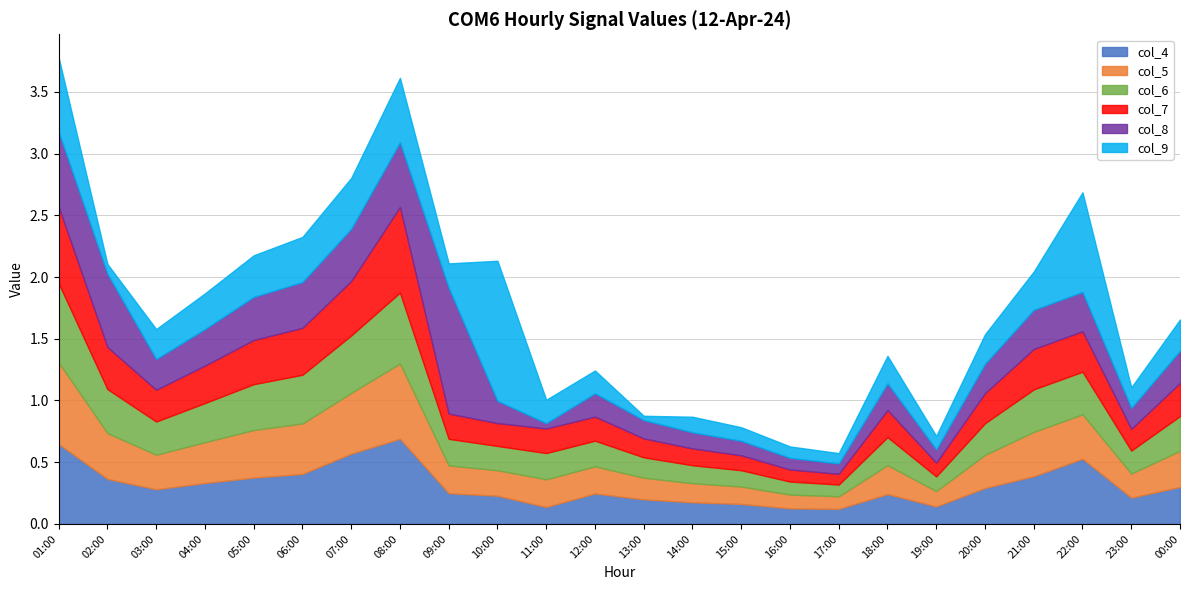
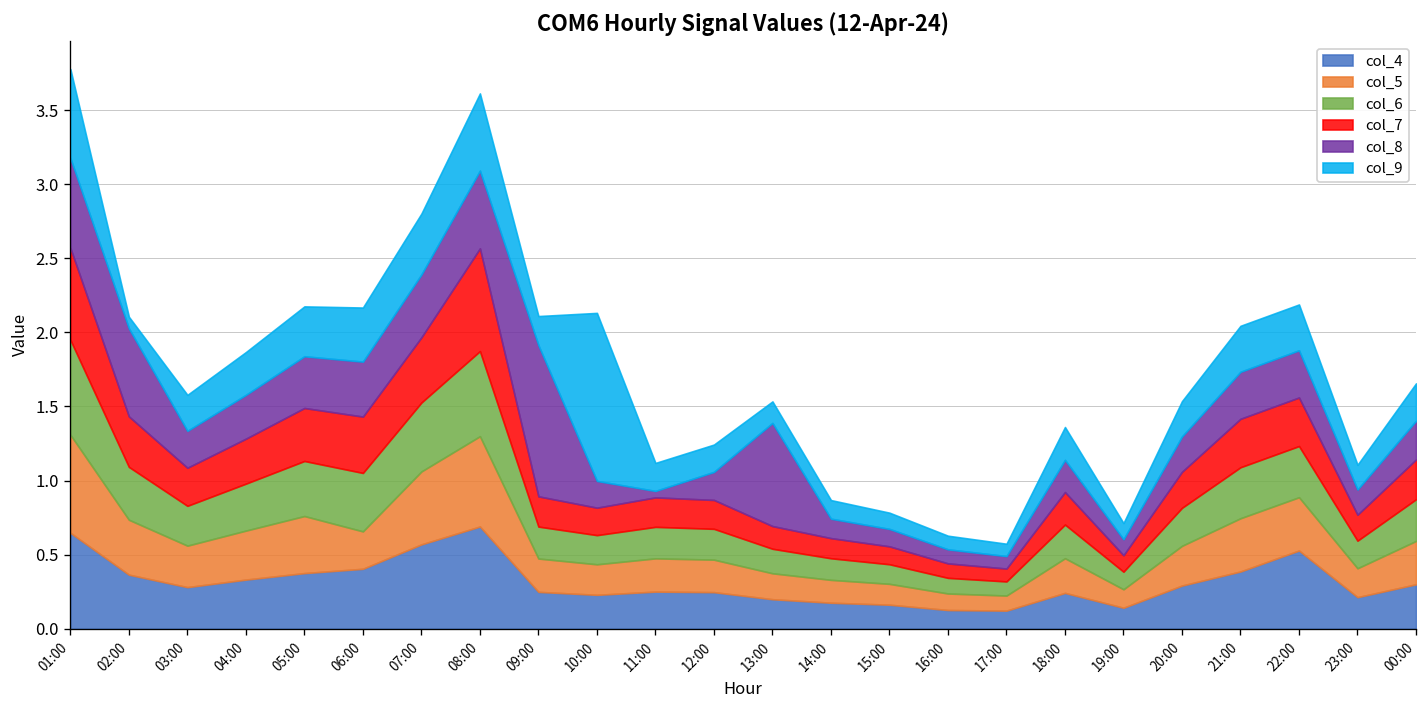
  {
    "col_4": {
      "01:00": 0.65,
      "02:00": 0.36,
      "03:00": 0.28,
      "04:00": 0.33,
      "05:00": 0.38,
      "06:00": 0.40,
      "07:00": 0.57,
      "08:00": 0.69,
      "09:00": 0.25,
      "10:00": 0.23,
-     "11:00": 0.14,
+     "11:00": 0.25,
      "12:00": 0.25,
      "13:00": 0.20,
      "14:00": 0.18,
      "15:00": 0.16,
      "16:00": 0.13,
      "17:00": 0.12,
      "18:00": 0.24,
      "19:00": 0.14,
      "20:00": 0.29,
      "21:00": 0.39,
      "22:00": 0.53,
      "23:00": 0.21,
      "00:00": 0.30
    },
    "col_5": {
      "01:00": 0.66,
      "02:00": 0.37,
      "03:00": 0.28,
      "04:00": 0.33,
      "05:00": 0.39,
-     "06:00": 0.41,
+     "06:00": 0.25,
      "07:00": 0.49,
      "08:00": 0.61,
      "09:00": 0.23,
      "10:00": 0.21,
      "11:00": 0.22,
      "12:00": 0.22,
      "13:00": 0.18,
      "14:00": 0.15,
      "15:00": 0.14,
      "16:00": 0.11,
      "17:00": 0.10,
      "18:00": 0.23,
      "19:00": 0.12,
      "20:00": 0.27,
      "21:00": 0.36,
      "22:00": 0.36,
      "23:00": 0.19,
      "00:00": 0.29
    },
    "col_6": {
      "01:00": 0.64,
      "02:00": 0.36,
      "03:00": 0.27,
      "04:00": 0.32,
      "05:00": 0.37,
      "06:00": 0.39,
      "07:00": 0.47,
      "08:00": 0.57,
      "09:00": 0.22,
      "10:00": 0.20,
      "11:00": 0.21,
      "12:00": 0.21,
      "13:00": 0.17,
      "14:00": 0.15,
      "15:00": 0.13,
      "16:00": 0.11,
      "17:00": 0.10,
      "18:00": 0.23,
      "19:00": 0.12,
      "20:00": 0.26,
      "21:00": 0.34,
      "22:00": 0.35,
      "23:00": 0.19,
      "00:00": 0.28
    },
    "col_7": {
      "01:00": 0.62,
      "02:00": 0.34,
      "03:00": 0.26,
      "04:00": 0.30,
      "05:00": 0.36,
      "06:00": 0.38,
      "07:00": 0.44,
      "08:00": 0.69,
      "09:00": 0.20,
      "10:00": 0.19,
      "11:00": 0.20,
      "12:00": 0.19,
      "13:00": 0.15,
      "14:00": 0.14,
      "15:00": 0.12,
      "16:00": 0.10,
      "17:00": 0.09,
      "18:00": 0.22,
      "19:00": 0.11,
      "20:00": 0.24,
      "21:00": 0.33,
      "22:00": 0.33,
      "23:00": 0.18,
      "00:00": 0.27
    },
    "col_8": {
      "01:00": 0.61,
      "02:00": 0.59,
      "03:00": 0.25,
      "04:00": 0.30,
      "05:00": 0.35,
      "06:00": 0.37,
      "07:00": 0.42,
      "08:00": 0.52,
      "09:00": 1.02,
      "10:00": 0.18,
      "11:00": 0.04,
      "12:00": 0.19,
-     "13:00": 0.15,
+     "13:00": 0.70,
      "14:00": 0.13,
      "15:00": 0.12,
      "16:00": 0.09,
      "17:00": 0.08,
      "18:00": 0.22,
      "19:00": 0.11,
      "20:00": 0.24,
      "21:00": 0.32,
      "22:00": 0.32,
      "23:00": 0.17,
      "00:00": 0.26
    },
    "col_9": {
      "01:00": 0.60,
      "02:00": 0.08,
      "03:00": 0.24,
      "04:00": 0.29,
      "05:00": 0.34,
      "06:00": 0.37,
      "07:00": 0.41,
      "08:00": 0.52,
      "09:00": 0.20,
      "10:00": 1.13,
      "11:00": 0.19,
      "12:00": 0.18,
-     "13:00": 0.03,
+     "13:00": 0.15,
      "14:00": 0.13,
      "15:00": 0.11,
      "16:00": 0.09,
      "17:00": 0.08,
      "18:00": 0.22,
      "19:00": 0.11,
      "20:00": 0.24,
      "21:00": 0.31,
-     "22:00": 0.81,
+     "22:00": 0.31,
      "23:00": 0.17,
      "00:00": 0.25
    }
  }
